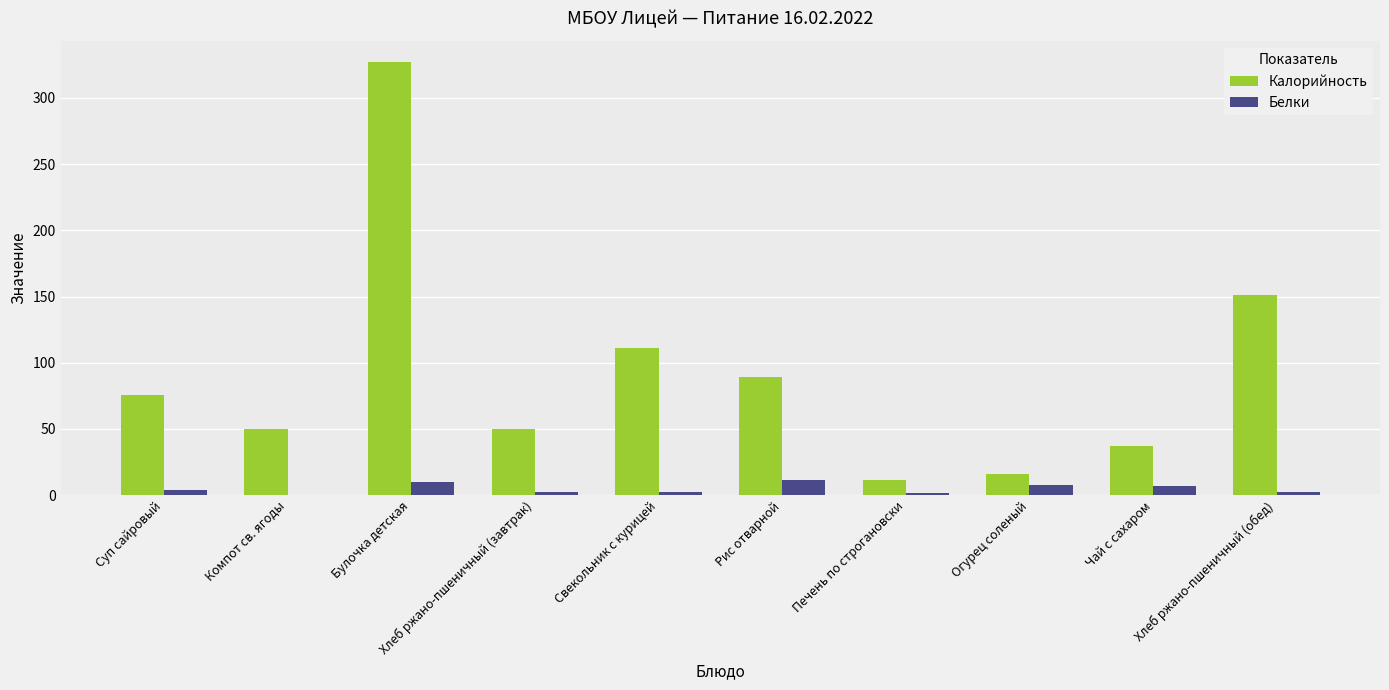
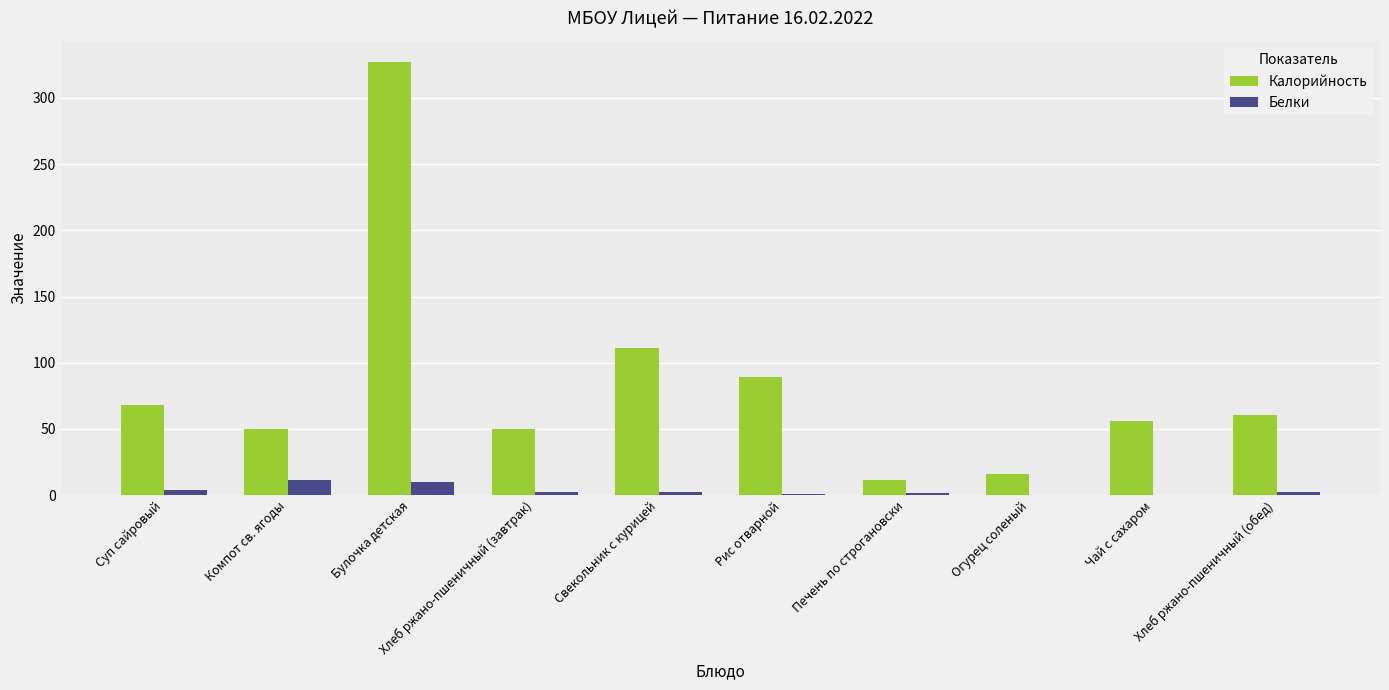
  {
    "Калорийность": {
-     "Суп сайровый": 76,
+     "Суп сайровый": 68,
      "Компот св. ягоды": 50,
      "Булочка детская": 327,
      "Хлеб ржано-пшеничный (завтрак)": 50,
      "Свекольник с курицей": 111,
      "Рис отварной": 89,
      "Печень по строгановски": 12,
      "Огурец соленый": 16,
-     "Чай с сахаром": 37,
-     "Хлеб ржано-пшеничный (обед)": 151
+     "Чай с сахаром": 56,
+     "Хлеб ржано-пшеничный (обед)": 60
    },
    "Белки": {
      "Суп сайровый": 4,
-     "Компот св. ягоды": 0,
+     "Компот св. ягоды": 12,
      "Булочка детская": 10,
      "Хлеб ржано-пшеничный (завтрак)": 2,
      "Свекольник с курицей": 2,
-     "Рис отварной": 12,
-     "Огурец соленый": 8,
-     "Чай с сахаром": 7,
+     "Рис отварной": 1,
+     "Огурец соленый": 0,
+     "Чай с сахаром": 0,
      "Хлеб ржано-пшеничный (обед)": 2
    }
  }
